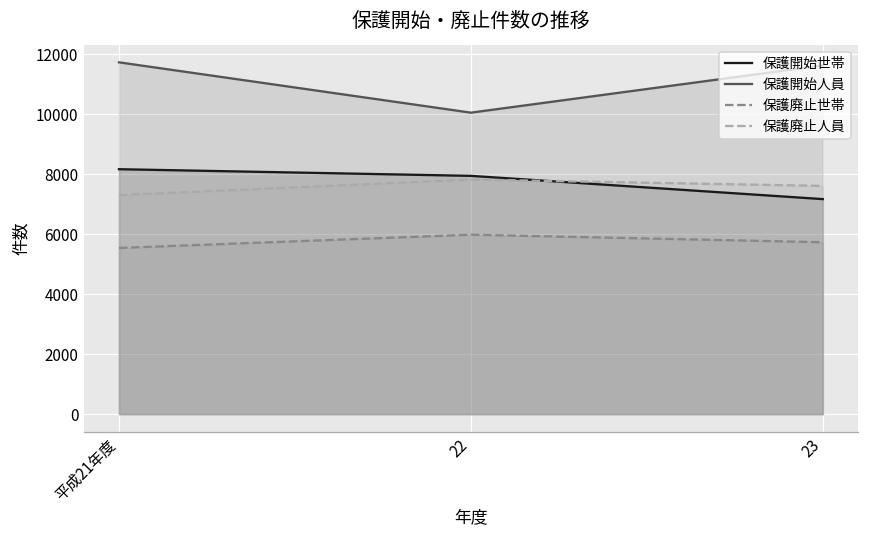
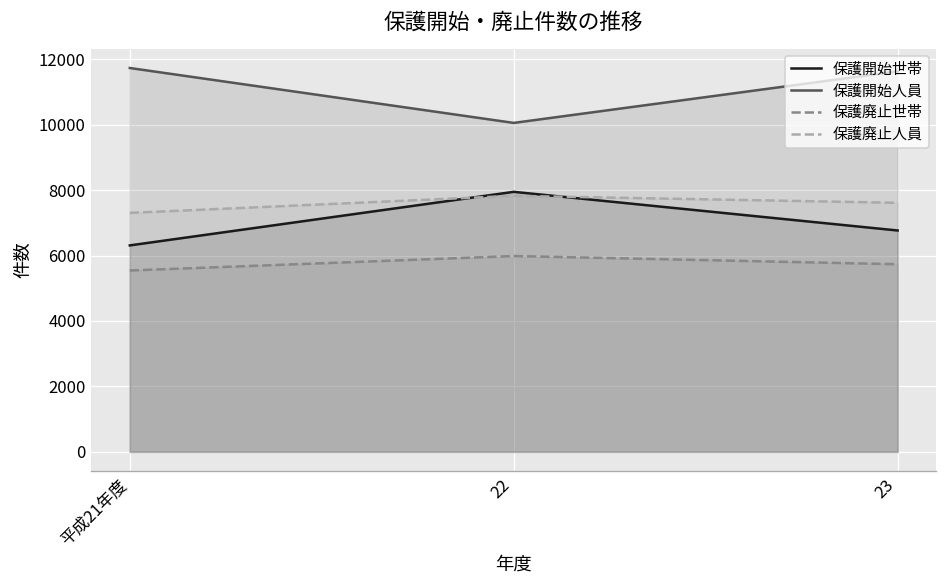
  {
    "保護開始世帯": {
-     "平成21年度": 8200,
+     "平成21年度": 6300,
      "22": 7900,
-     "23": 7200
+     "23": 6800
    },
    "保護開始人員": {
      "平成21年度": 11700,
      "22": 10100
    }
  }
